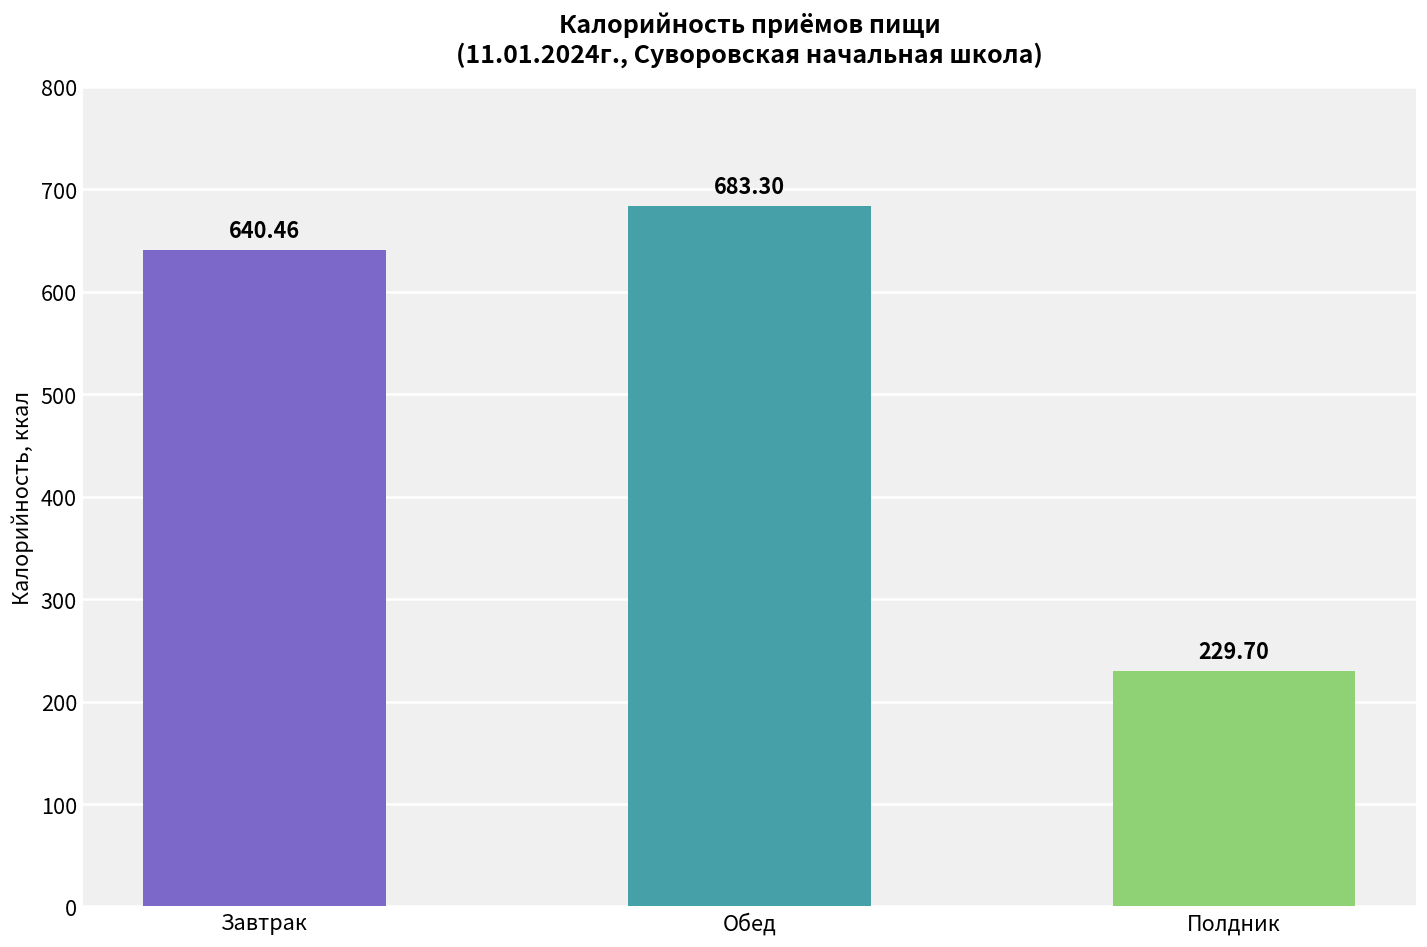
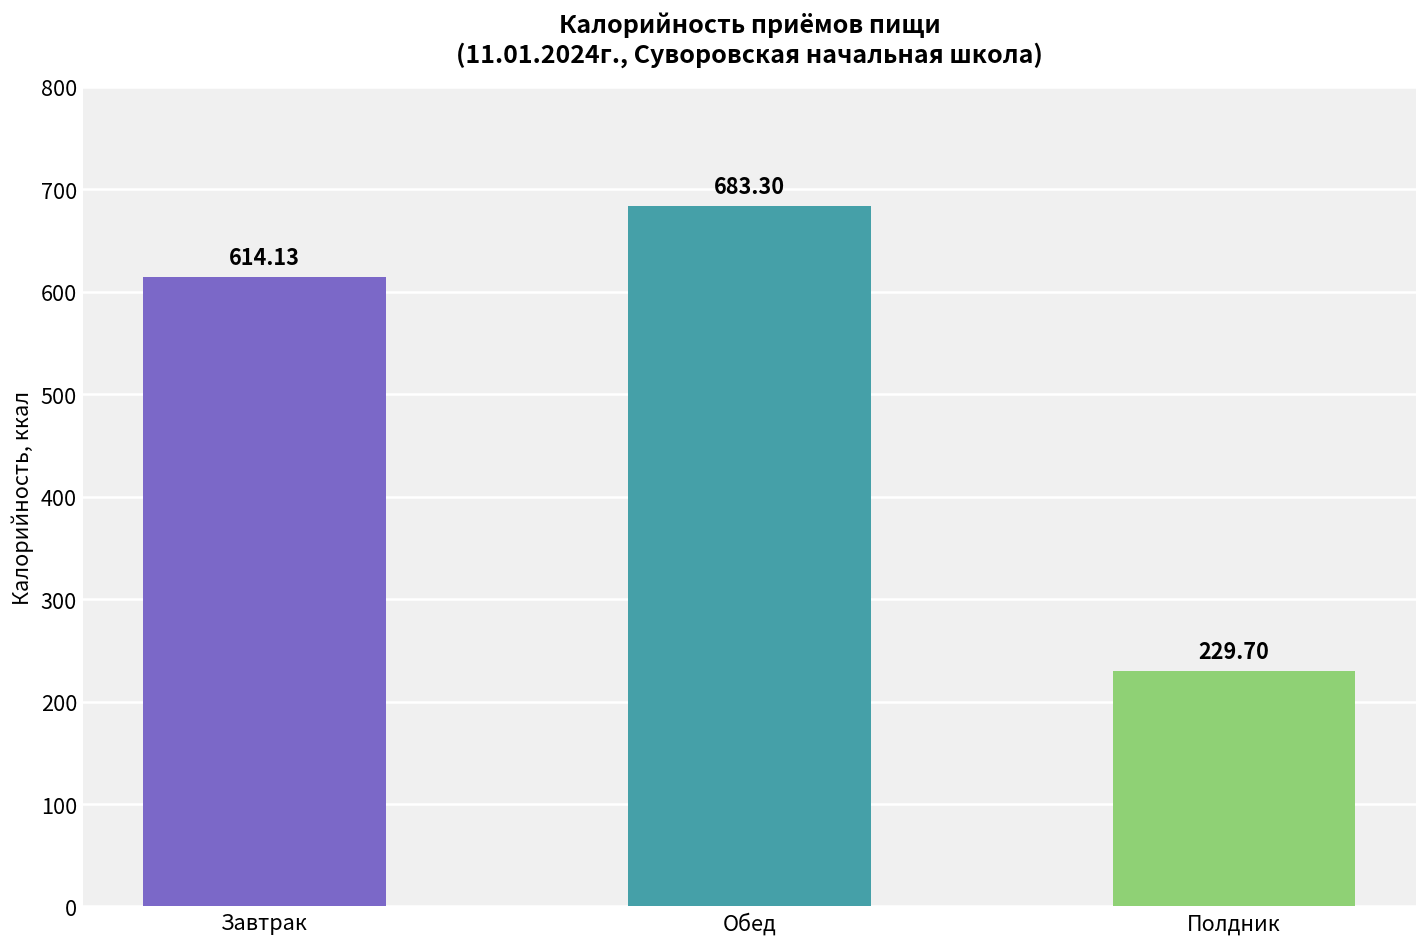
  {
-   "Завтрак": 640.46,
+   "Завтрак": 614.13,
    "Обед": 683.30,
    "Полдник": 229.70
  }
